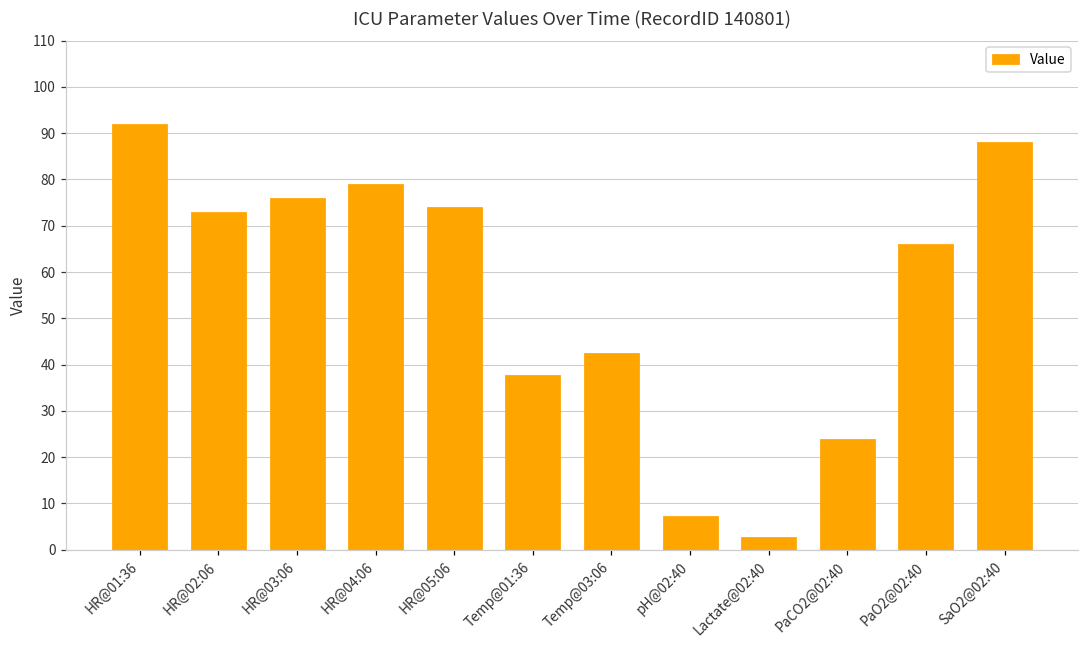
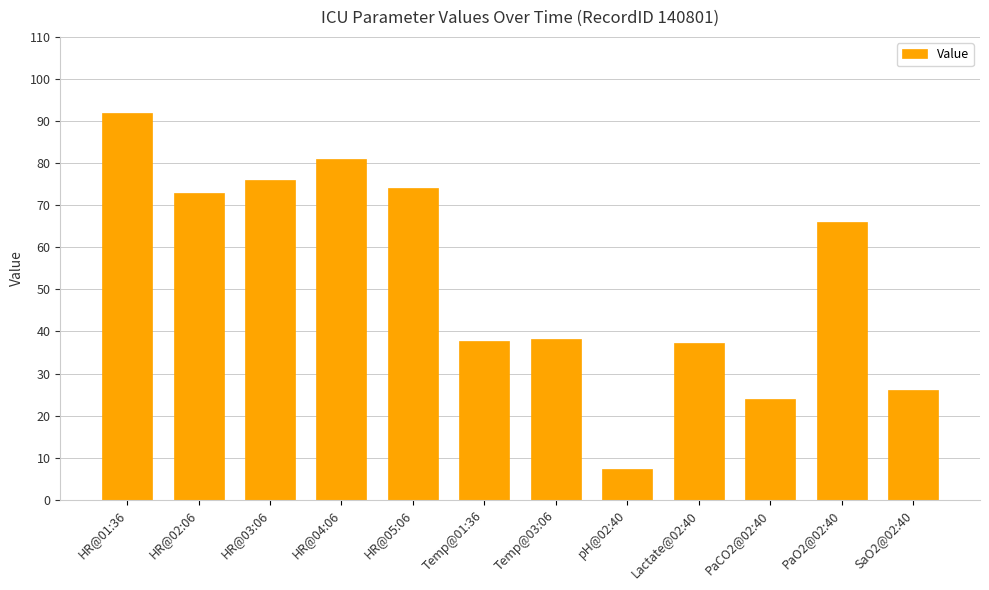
  {
    "HR@01:36": 92,
    "HR@02:06": 73,
    "HR@03:06": 76,
-   "HR@04:06": 79,
+   "HR@04:06": 81,
    "HR@05:06": 74,
    "Temp@01:36": 38,
-   "Temp@03:06": 42,
+   "Temp@03:06": 38,
    "pH@02:40": 7,
-   "Lactate@02:40": 3,
+   "Lactate@02:40": 37,
    "PaCO2@02:40": 24,
    "PaO2@02:40": 66,
-   "SaO2@02:40": 88
+   "SaO2@02:40": 26
  }
